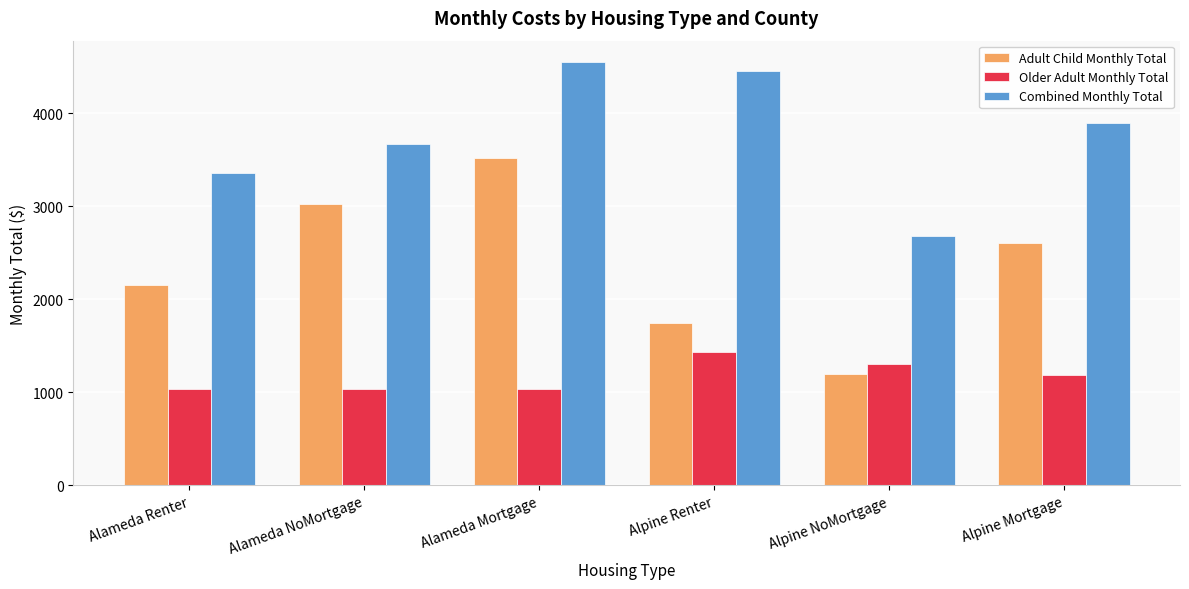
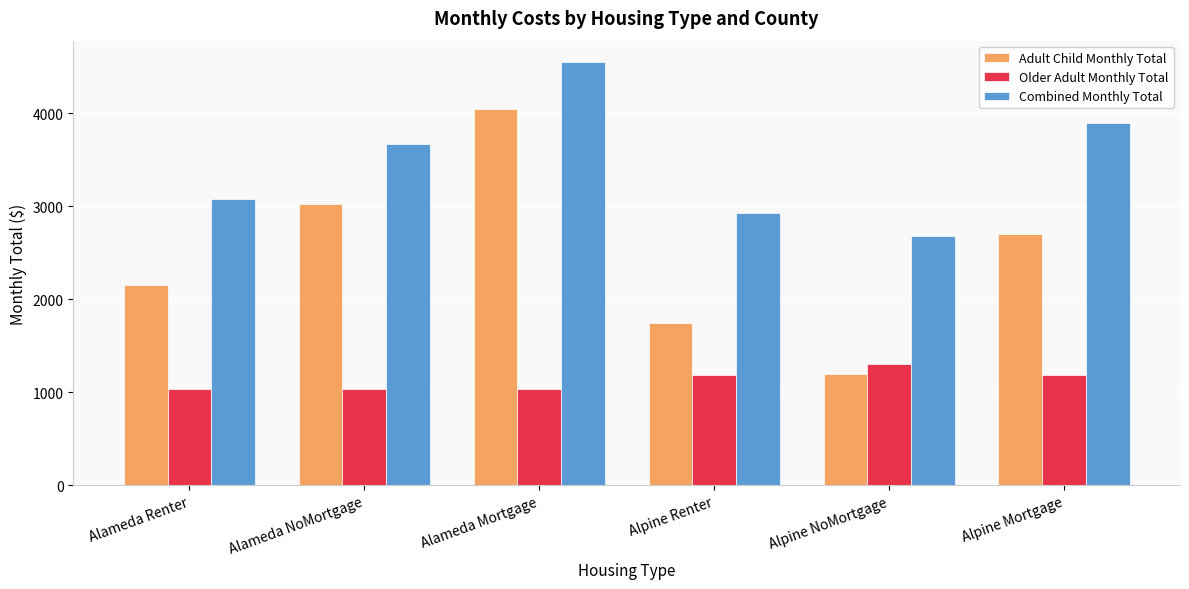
  {
    "Adult Child Monthly Total": {
      "Alameda Renter": 2200,
      "Alameda NoMortgage": 3000,
-     "Alameda Mortgage": 3500,
+     "Alameda Mortgage": 4000,
      "Alpine Renter": 1700,
      "Alpine NoMortgage": 1200,
-     "Alpine Mortgage": 2600
+     "Alpine Mortgage": 2700
    },
    "Older Adult Monthly Total": {
      "Alameda Renter": 1000,
      "Alameda NoMortgage": 1000,
      "Alameda Mortgage": 1000,
-     "Alpine Renter": 1400,
+     "Alpine Renter": 1200,
      "Alpine NoMortgage": 1300,
      "Alpine Mortgage": 1200
    },
    "Combined Monthly Total": {
-     "Alameda Renter": 3400,
+     "Alameda Renter": 3100,
      "Alameda NoMortgage": 3700,
      "Alameda Mortgage": 4600,
-     "Alpine Renter": 4500,
+     "Alpine Renter": 2900,
      "Alpine NoMortgage": 2700,
      "Alpine Mortgage": 3900
    }
  }
